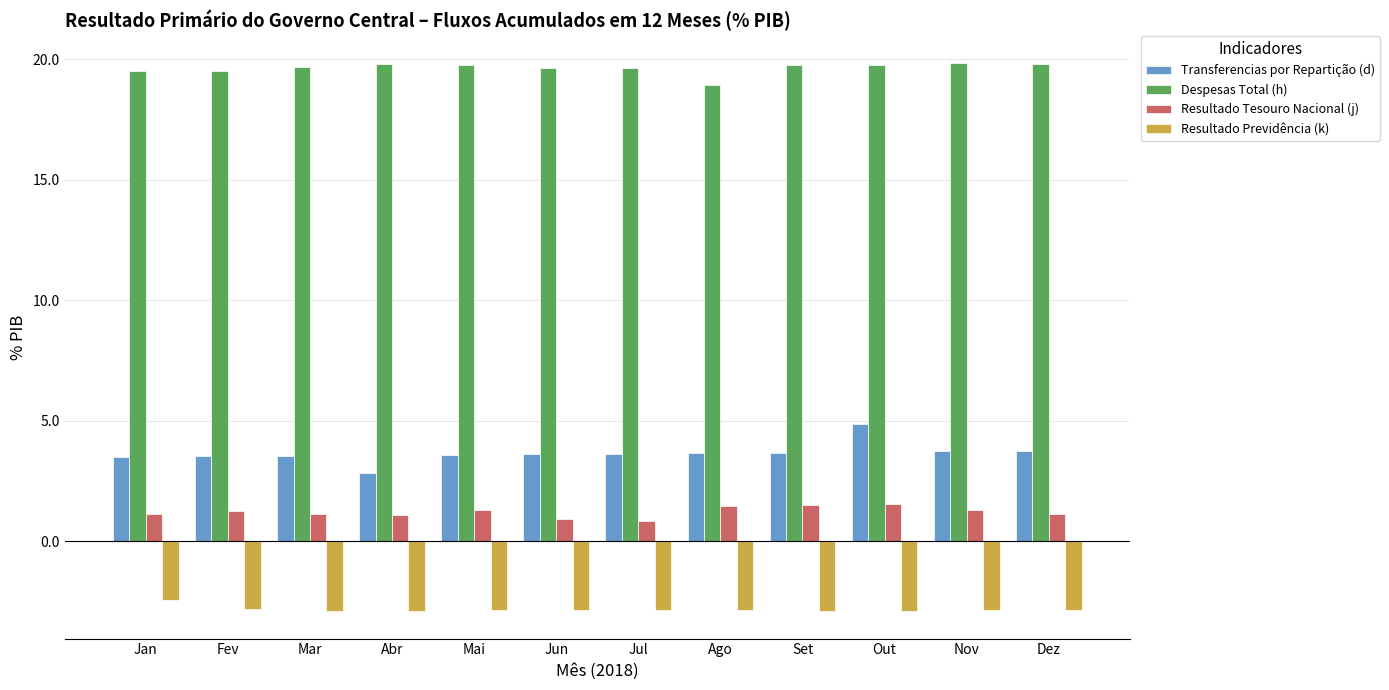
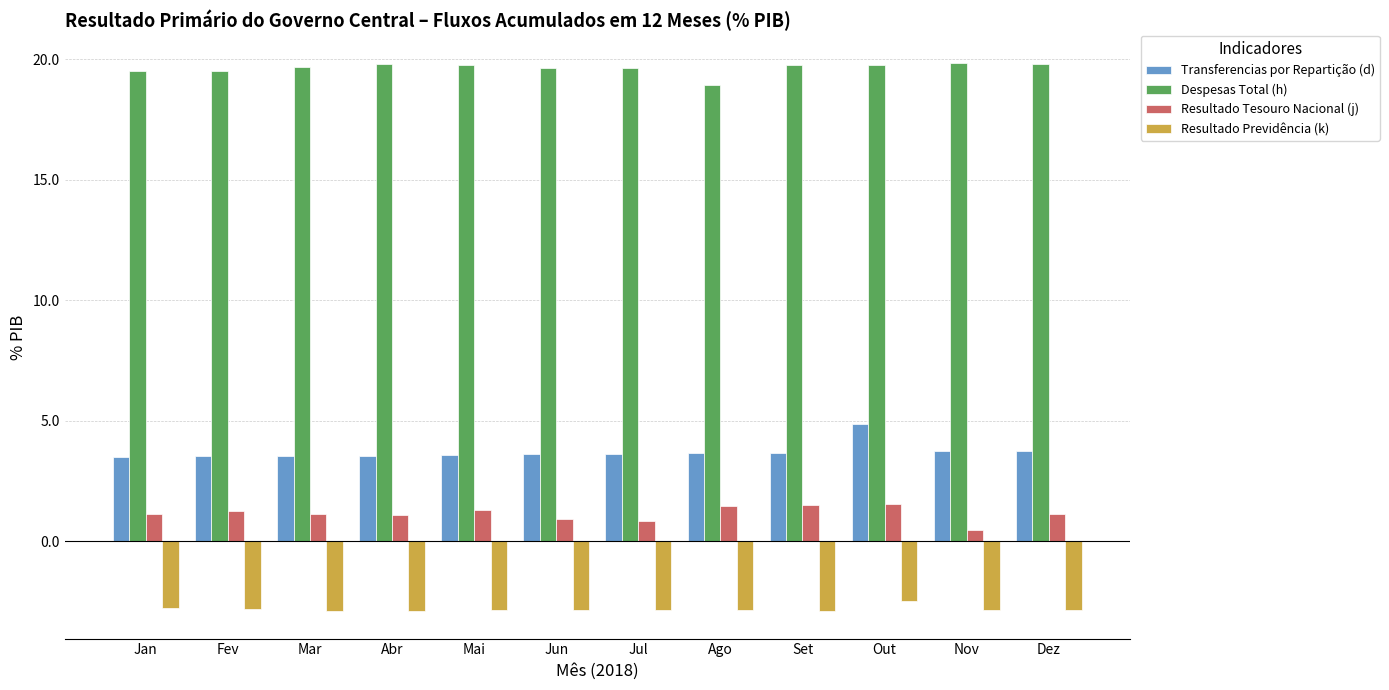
  {
    "Transferencias por Repartição (d)": {
      "Jan": 3.5,
      "Fev": 3.5,
      "Mar": 3.6,
-     "Abr": 2.8,
+     "Abr": 3.5,
      "Mai": 3.6,
      "Jun": 3.6,
      "Jul": 3.6,
      "Ago": 3.7,
      "Set": 3.7,
      "Out": 4.9,
      "Nov": 3.7,
      "Dez": 3.8
    },
    "Despesas Total (h)": {
      "Jan": 19.5,
      "Fev": 19.5,
      "Mar": 19.7,
      "Abr": 19.8,
      "Mai": 19.7,
      "Jun": 19.6,
      "Jul": 19.6,
      "Ago": 18.9,
      "Set": 19.8,
      "Out": 19.7,
      "Nov": 19.8,
      "Dez": 19.8
    },
    "Resultado Tesouro Nacional (j)": {
      "Jan": 1.1,
      "Fev": 1.2,
      "Mar": 1.1,
      "Abr": 1.1,
      "Mai": 1.3,
      "Jun": 0.9,
      "Jul": 0.8,
      "Ago": 1.4,
      "Set": 1.5,
      "Out": 1.5,
-     "Nov": 1.3,
+     "Nov": 0.5,
      "Dez": 1.1
    },
    "Resultado Previdência (k)": {
-     "Jan": -2.5,
+     "Jan": -2.8,
      "Fev": -2.8,
      "Mar": -2.9,
      "Abr": -2.9,
      "Mai": -2.8,
      "Jun": -2.9,
      "Jul": -2.9,
      "Ago": -2.9,
      "Set": -2.9,
-     "Out": -2.9,
+     "Out": -2.5,
      "Nov": -2.9,
      "Dez": -2.9
    }
  }
